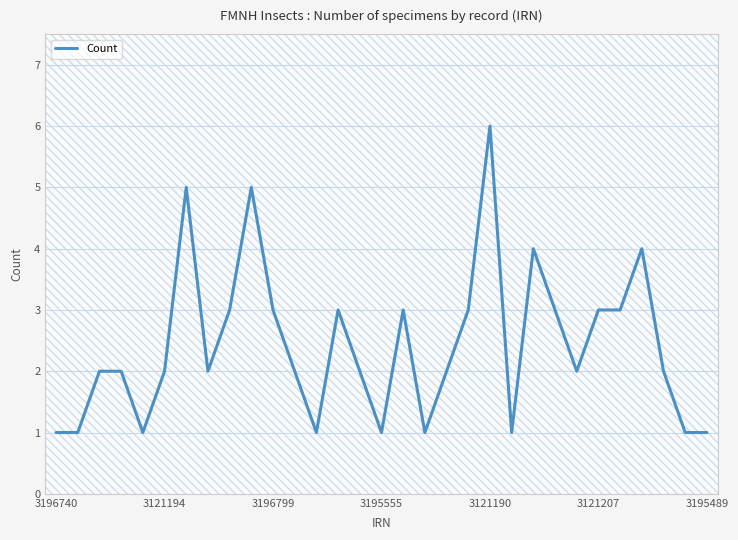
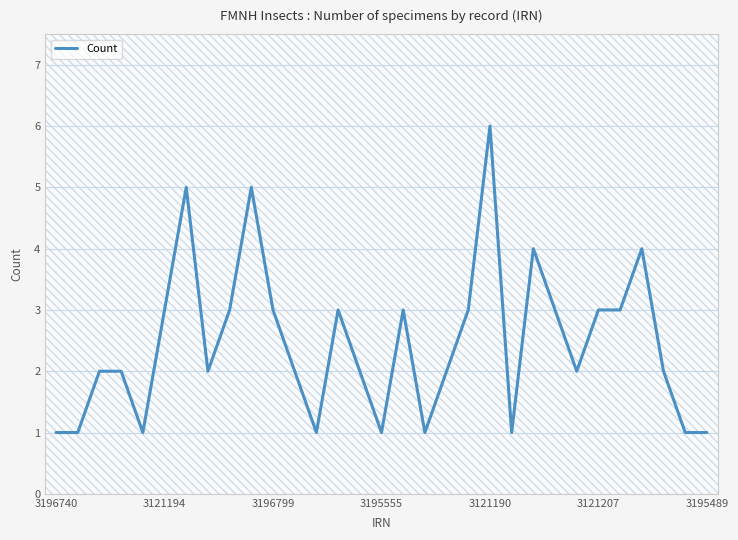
  {
    "3196740": 1,
-   "3121194": 2,
+   "3121194": 3,
    "3196799": 3,
    "3195555": 1,
    "3121190": 6,
    "3121207": 3,
    "3195489": 1
  }
